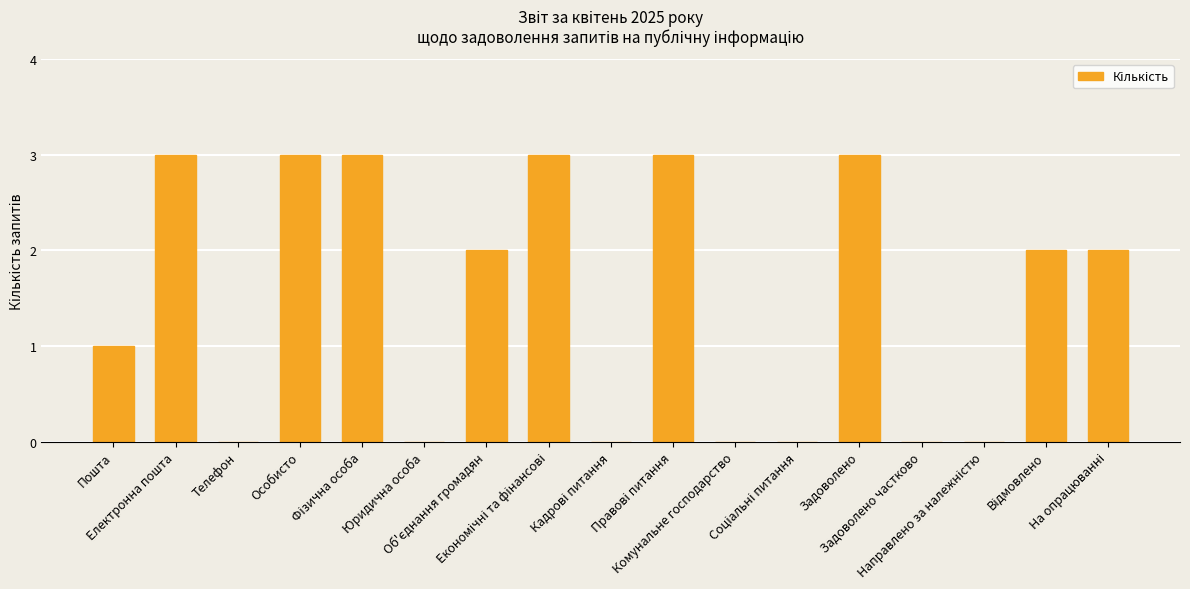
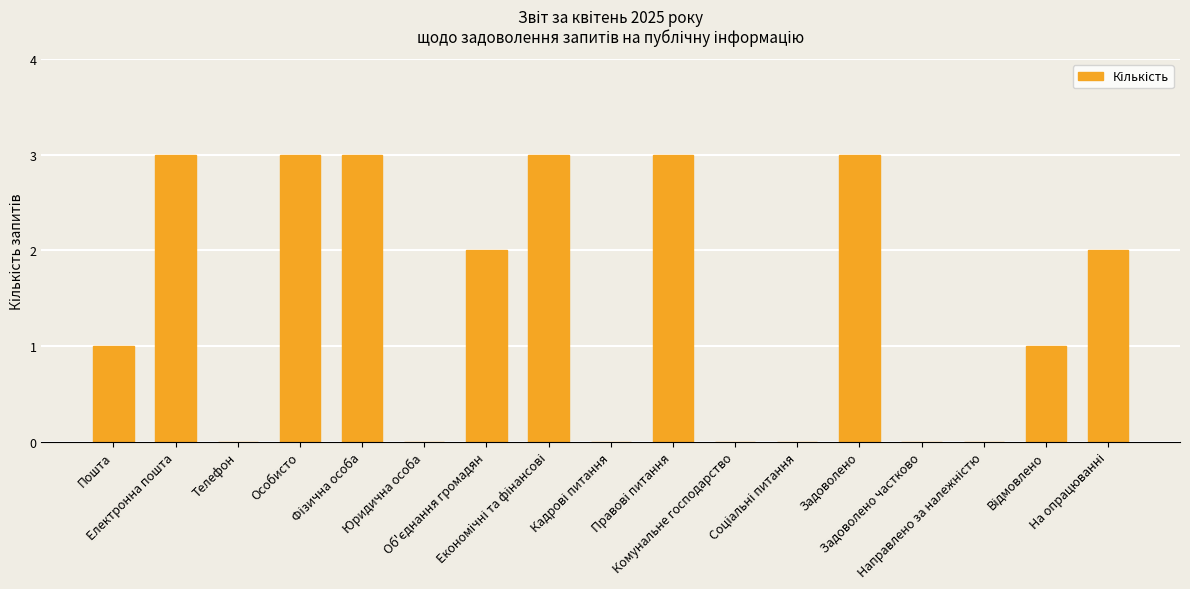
  {
    "Пошта": 1,
    "Електронна пошта": 3,
    "Телефон": 0,
    "Особисто": 3,
    "Фізична особа": 3,
    "Юридична особа": 0,
    "Об'єднання громадян": 2,
    "Економічні та фінансові": 3,
    "Кадрові питання": 0,
    "Правові питання": 3,
    "Комунальне господарство": 0,
    "Соціальні питання": 0,
    "Задоволено": 3,
    "Задоволено частково": 0,
    "Направлено за належністю": 0,
-   "Відмовлено": 2,
+   "Відмовлено": 1,
    "На опрацюванні": 2
  }
